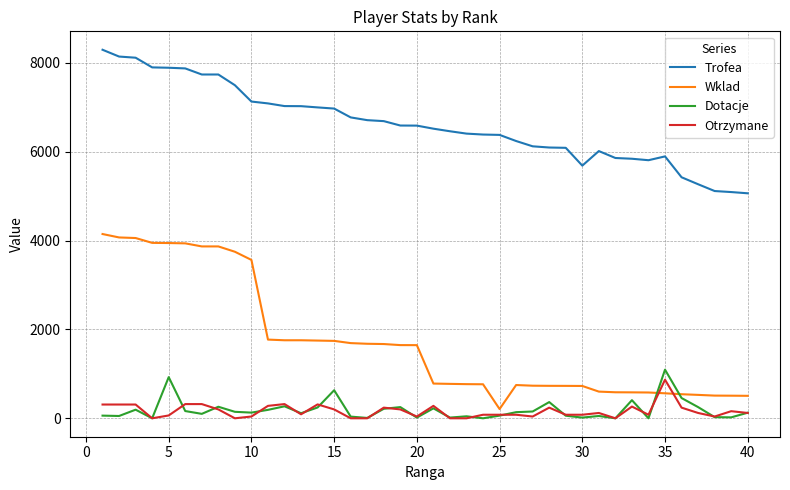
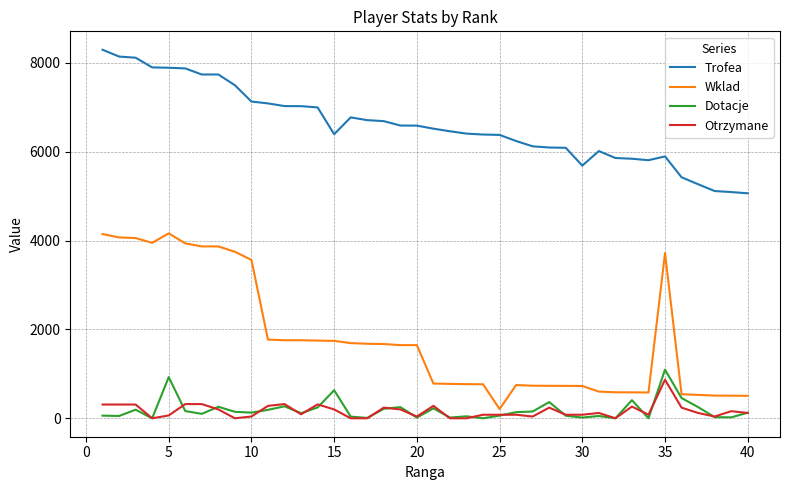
  {
    "Trofea": {
      "5": 7900,
      "10": 7100,
-     "15": 7000,
+     "15": 6400,
      "20": 6600,
      "25": 6400,
      "30": 5700,
      "35": 5900,
      "40": 5100
    },
    "Wklad": {
-     "5": 3900,
+     "5": 4200,
      "10": 3600,
      "15": 1700,
      "20": 1600,
      "25": 200,
      "30": 700,
-     "35": 600,
+     "35": 3700,
      "40": 500
    },
    "Dotacje": {
      "5": 900,
      "10": 100,
      "15": 600,
      "30": 0,
      "35": 1100
    },
    "Otrzymane": {
      "5": 100,
      "10": 0,
      "15": 200,
      "30": 100,
      "35": 900
    }
  }
